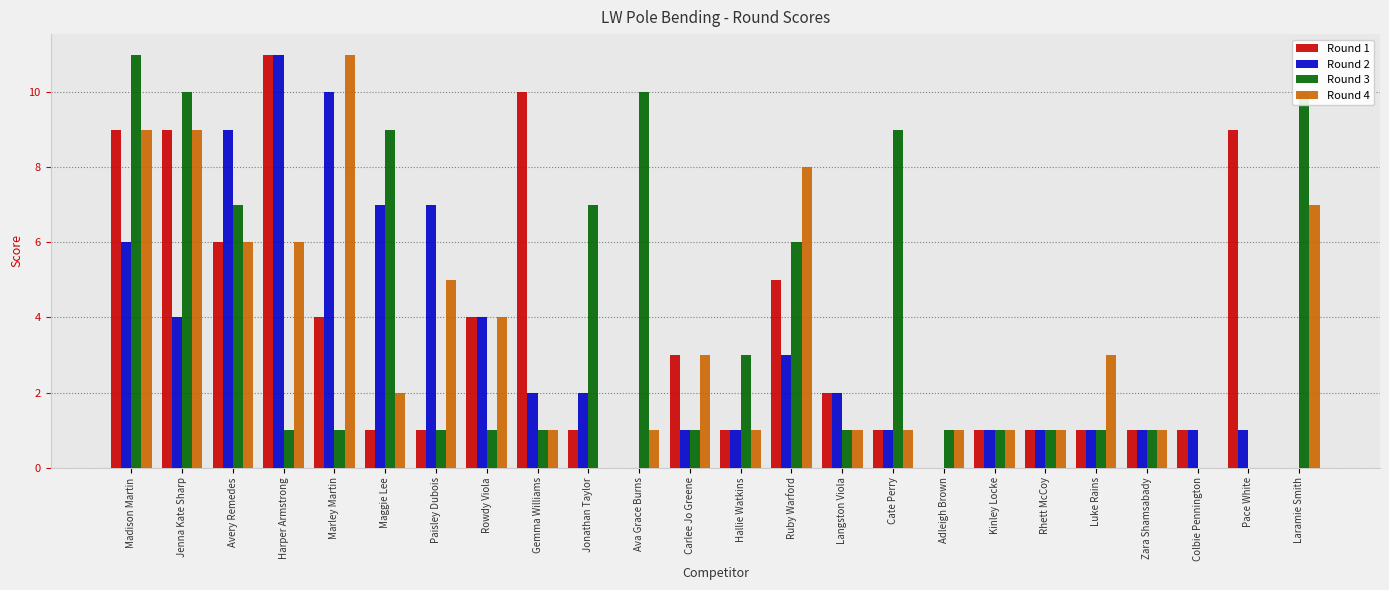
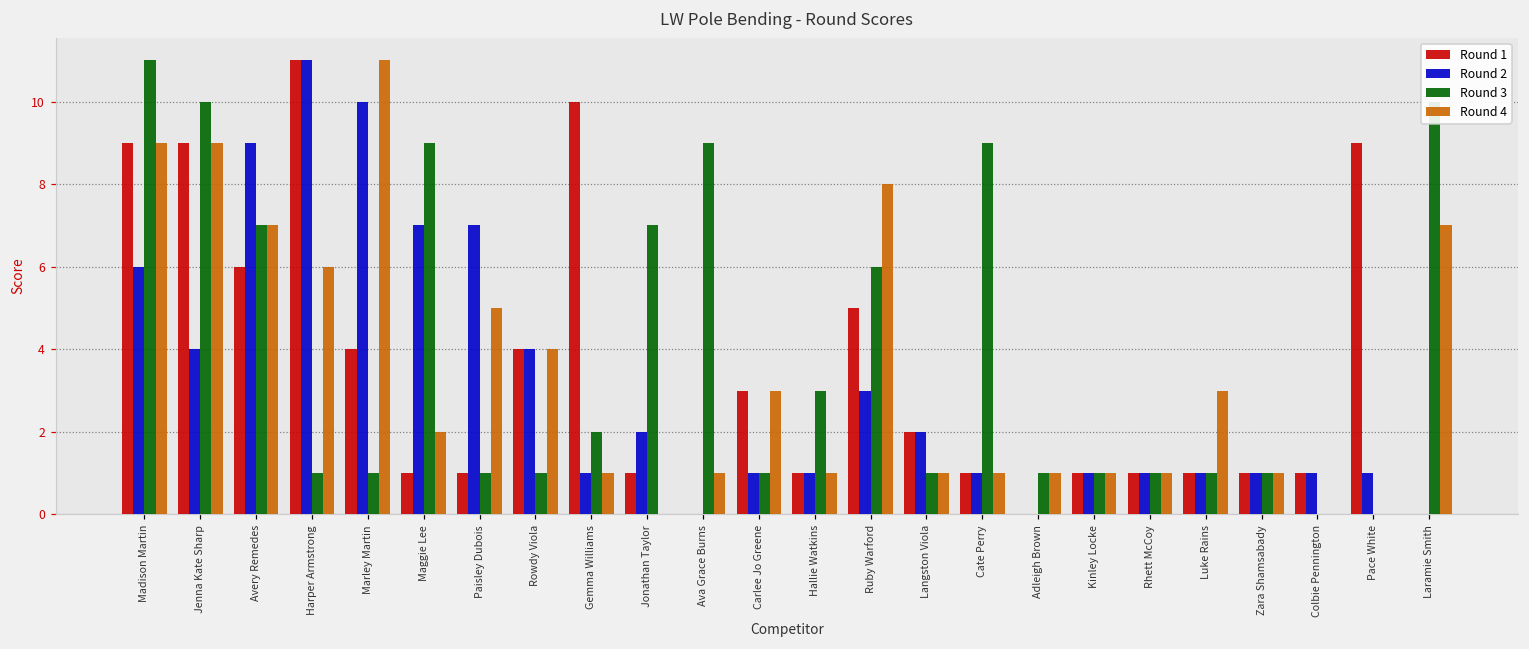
  {
    "Round 1": {
      "Madison Martin": 9,
      "Jenna Kate Sharp": 9,
      "Avery Remedes": 6,
      "Harper Armstrong": 11,
      "Marley Martin": 4,
      "Maggie Lee": 1,
      "Paisley Dubois": 1,
      "Rowdy Viola": 4,
      "Gemma Williams": 10,
      "Jonathan Taylor": 1,
      "Ava Grace Burns": 0,
      "Carlee Jo Greene": 3,
      "Hallie Watkins": 1,
      "Ruby Warford": 5,
      "Langston Viola": 2,
      "Cate Perry": 1,
      "Adleigh Brown": 0,
      "Kinley Locke": 1,
      "Rhett McCoy": 1,
      "Luke Rains": 1,
      "Zara Shamsabady": 1,
      "Colbie Pennington": 1,
      "Pace White": 9,
      "Laramie Smith": 0
    },
    "Round 2": {
      "Madison Martin": 6,
      "Jenna Kate Sharp": 4,
      "Avery Remedes": 9,
      "Harper Armstrong": 11,
      "Marley Martin": 10,
      "Maggie Lee": 7,
      "Paisley Dubois": 7,
      "Rowdy Viola": 4,
-     "Gemma Williams": 2,
+     "Gemma Williams": 1,
      "Jonathan Taylor": 2,
      "Ava Grace Burns": 0,
      "Carlee Jo Greene": 1,
      "Hallie Watkins": 1,
      "Ruby Warford": 3,
      "Langston Viola": 2,
      "Cate Perry": 1,
      "Adleigh Brown": 0,
      "Kinley Locke": 1,
      "Rhett McCoy": 1,
      "Luke Rains": 1,
      "Zara Shamsabady": 1,
      "Colbie Pennington": 1,
      "Pace White": 1,
      "Laramie Smith": 0
    },
    "Round 3": {
      "Madison Martin": 11,
      "Jenna Kate Sharp": 10,
      "Avery Remedes": 7,
      "Harper Armstrong": 1,
      "Marley Martin": 1,
      "Maggie Lee": 9,
      "Paisley Dubois": 1,
      "Rowdy Viola": 1,
-     "Gemma Williams": 1,
+     "Gemma Williams": 2,
      "Jonathan Taylor": 7,
-     "Ava Grace Burns": 10,
+     "Ava Grace Burns": 9,
      "Carlee Jo Greene": 1,
      "Hallie Watkins": 3,
      "Ruby Warford": 6,
      "Langston Viola": 1,
      "Cate Perry": 9,
      "Adleigh Brown": 1,
      "Kinley Locke": 1,
      "Rhett McCoy": 1,
      "Luke Rains": 1,
      "Zara Shamsabady": 1,
      "Colbie Pennington": 0,
      "Pace White": 0
    },
    "Round 4": {
      "Madison Martin": 9,
      "Jenna Kate Sharp": 9,
-     "Avery Remedes": 6,
+     "Avery Remedes": 7,
      "Harper Armstrong": 6,
      "Marley Martin": 11,
      "Maggie Lee": 2,
      "Paisley Dubois": 5,
      "Rowdy Viola": 4,
      "Gemma Williams": 1,
      "Jonathan Taylor": 0,
      "Ava Grace Burns": 1,
      "Carlee Jo Greene": 3,
      "Hallie Watkins": 1,
      "Ruby Warford": 8,
      "Langston Viola": 1,
      "Cate Perry": 1,
      "Adleigh Brown": 1,
      "Kinley Locke": 1,
      "Rhett McCoy": 1,
      "Luke Rains": 3,
      "Zara Shamsabady": 1,
      "Colbie Pennington": 0,
      "Pace White": 0,
      "Laramie Smith": 7
    }
  }
